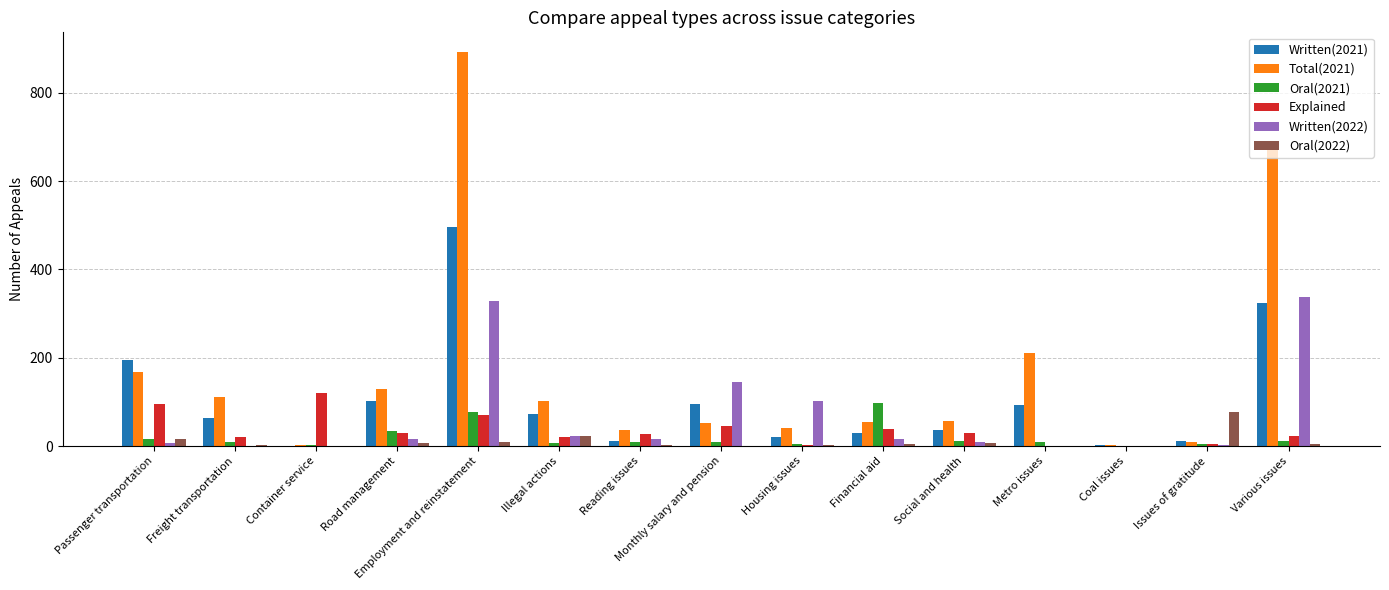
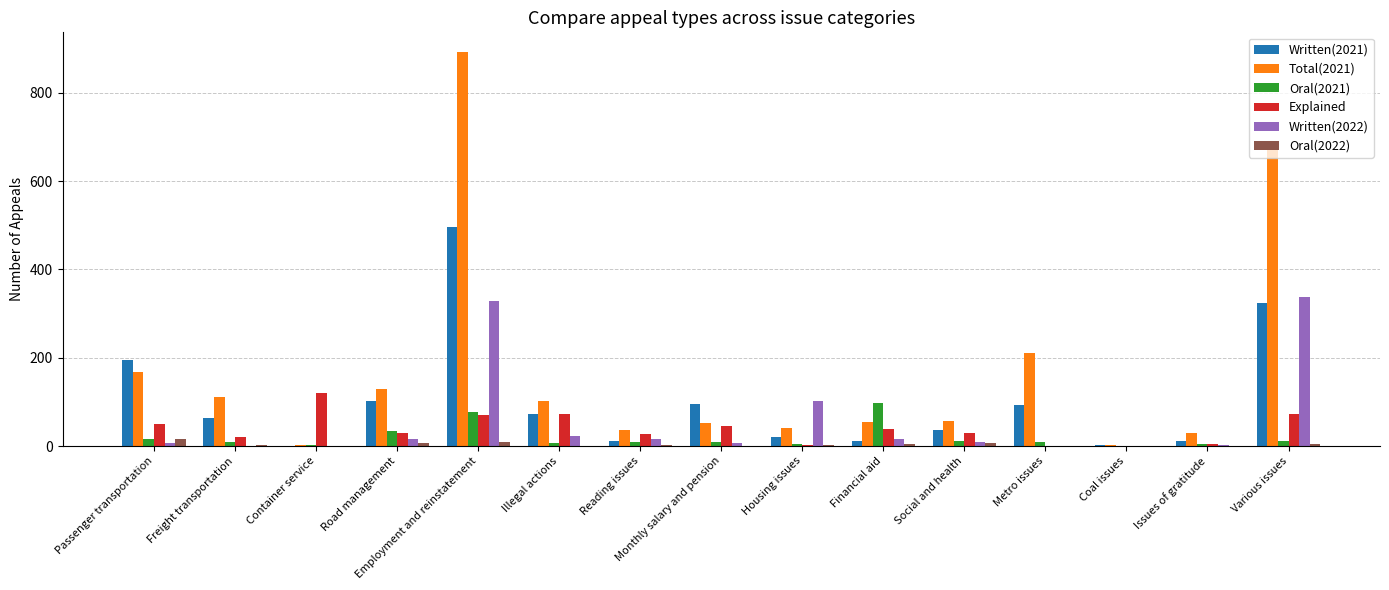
  {
    "Written(2021)": {
      "Passenger transportation": 200,
      "Freight transportation": 60,
      "Road management": 100,
      "Employment and reinstatement": 500,
      "Illegal actions": 70,
      "Reading issues": 10,
      "Monthly salary and pension": 100,
      "Housing issues": 20,
-     "Financial aid": 30,
+     "Financial aid": 10,
      "Social and health": 40,
      "Metro issues": 90,
      "Issues of gratitude": 10,
      "Various issues": 320
    },
    "Total(2021)": {
      "Passenger transportation": 170,
      "Freight transportation": 110,
      "Road management": 130,
      "Employment and reinstatement": 890,
      "Illegal actions": 100,
      "Reading issues": 40,
      "Monthly salary and pension": 50,
      "Housing issues": 40,
      "Financial aid": 50,
      "Social and health": 60,
      "Metro issues": 210,
-     "Issues of gratitude": 10
+     "Issues of gratitude": 30
    },
    "Oral(2021)": {
      "Passenger transportation": 20,
      "Freight transportation": 10,
      "Road management": 30,
      "Employment and reinstatement": 80,
      "Illegal actions": 10,
      "Reading issues": 10,
      "Monthly salary and pension": 10,
      "Financial aid": 100,
      "Social and health": 10,
      "Metro issues": 10,
      "Coal issues": 0,
      "Various issues": 10
    },
    "Explained": {
-     "Passenger transportation": 90,
+     "Passenger transportation": 50,
      "Freight transportation": 20,
      "Container service": 120,
      "Road management": 30,
      "Employment and reinstatement": 70,
-     "Illegal actions": 20,
+     "Illegal actions": 70,
      "Reading issues": 30,
      "Monthly salary and pension": 50,
      "Financial aid": 40,
      "Social and health": 30,
      "Metro issues": 0,
      "Coal issues": 0,
-     "Various issues": 20
+     "Various issues": 70
    },
    "Written(2022)": {
      "Passenger transportation": 10,
      "Freight transportation": 0,
      "Container service": 0,
      "Road management": 20,
      "Employment and reinstatement": 330,
      "Illegal actions": 20,
      "Reading issues": 20,
-     "Monthly salary and pension": 150,
+     "Monthly salary and pension": 10,
      "Housing issues": 100,
      "Financial aid": 20,
      "Social and health": 10,
      "Coal issues": 0,
      "Various issues": 340
    },
    "Oral(2022)": {
      "Passenger transportation": 20,
      "Road management": 10,
      "Employment and reinstatement": 10,
-     "Illegal actions": 20,
+     "Illegal actions": 0,
      "Monthly salary and pension": 0,
      "Social and health": 10,
      "Metro issues": 0,
      "Coal issues": 0,
-     "Issues of gratitude": 80
+     "Issues of gratitude": 0
    }
  }
